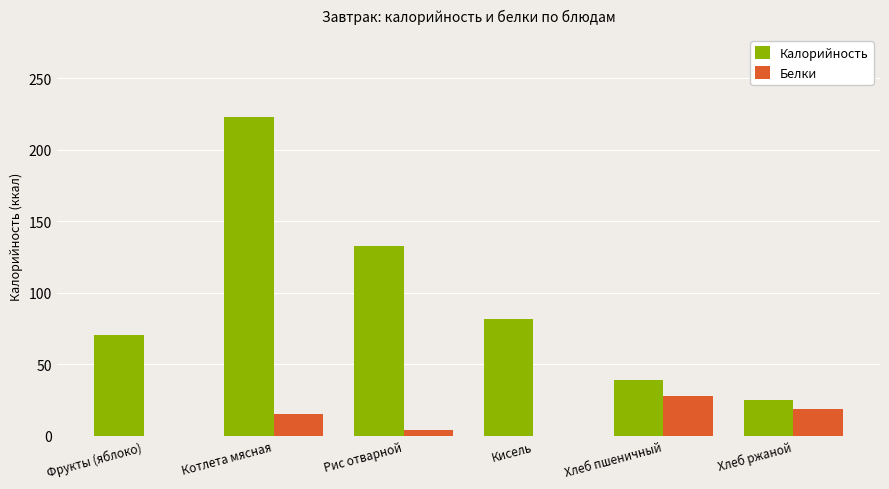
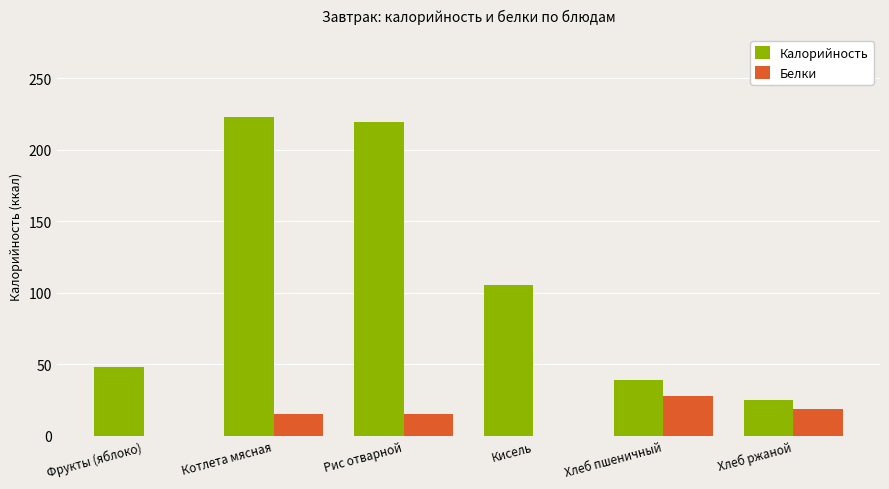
  {
    "Калорийность": {
-     "Фрукты (яблоко)": 71,
+     "Фрукты (яблоко)": 48,
      "Котлета мясная": 223,
-     "Рис отварной": 132,
-     "Кисель": 81,
+     "Рис отварной": 219,
+     "Кисель": 105,
      "Хлеб пшеничный": 39,
      "Хлеб ржаной": 25
    },
    "Белки": {
      "Котлета мясная": 15,
-     "Рис отварной": 4,
+     "Рис отварной": 15,
      "Кисель": 0,
      "Хлеб пшеничный": 28,
      "Хлеб ржаной": 19
    }
  }
